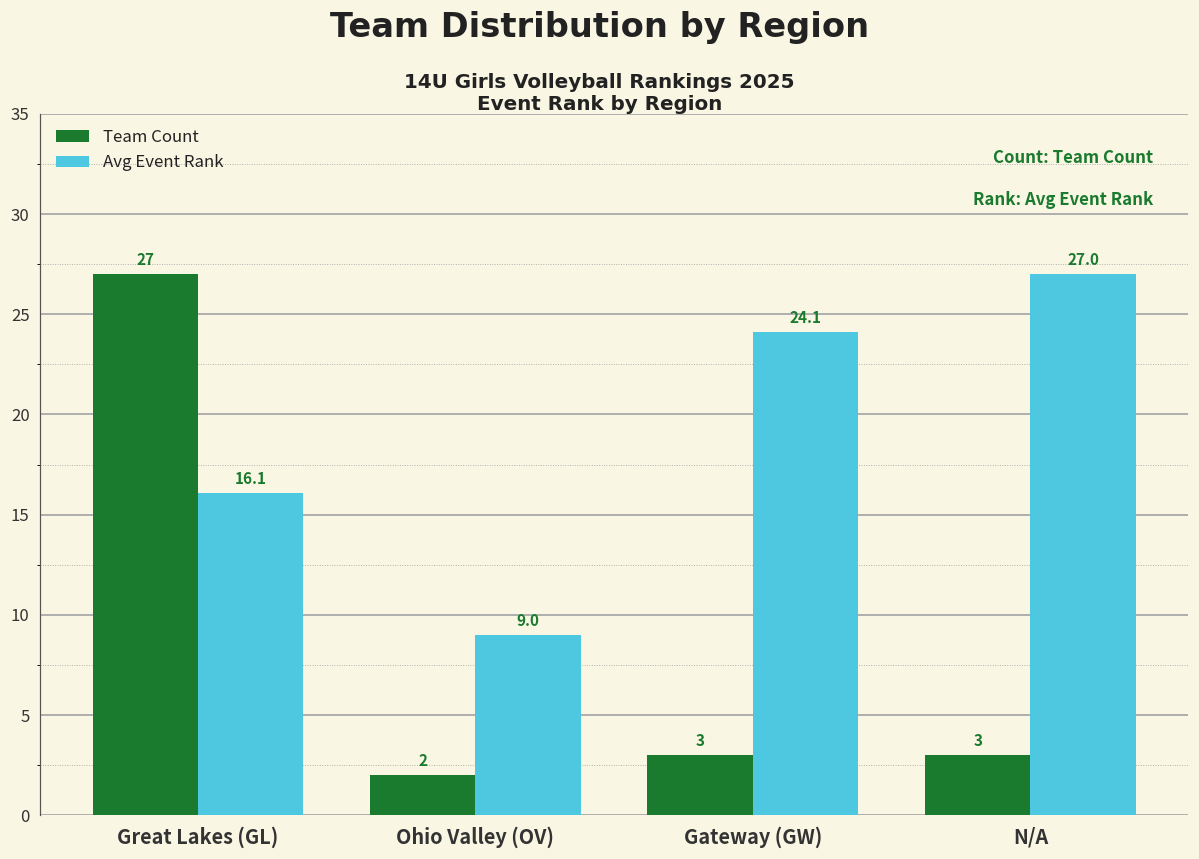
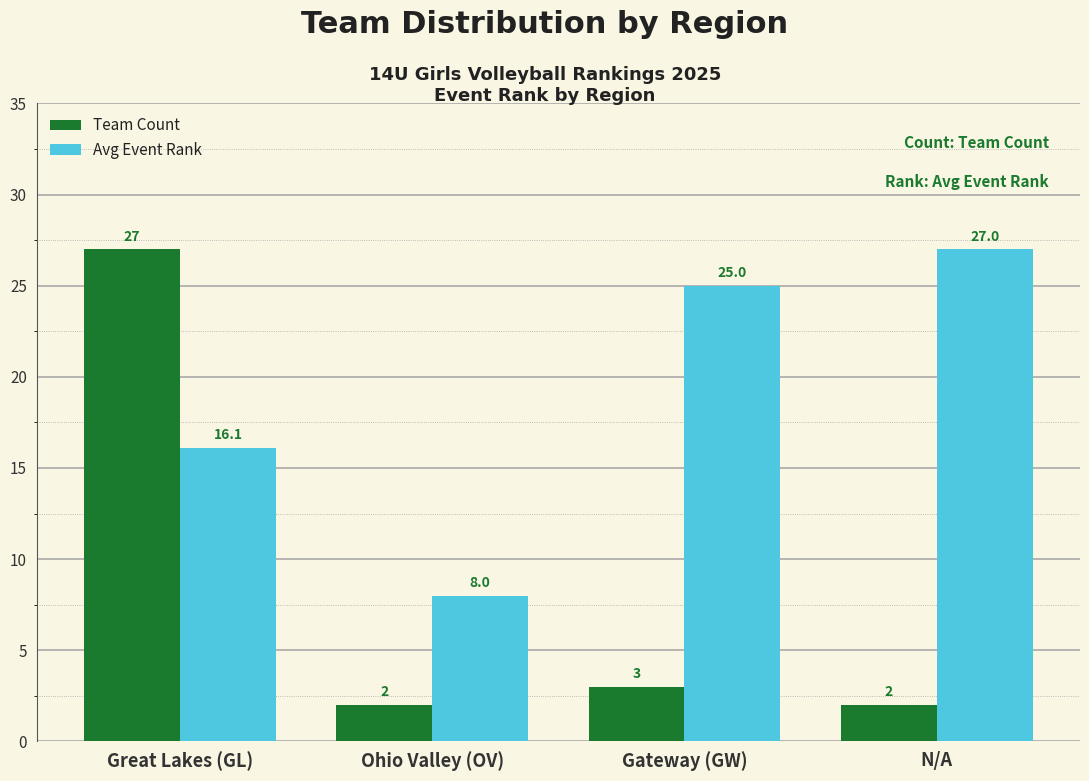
  {
    "Team Count": {
      "Great Lakes (GL)": 27,
      "Ohio Valley (OV)": 2,
      "Gateway (GW)": 3,
-     "N/A": 3
+     "N/A": 2
    },
    "Avg Event Rank": {
      "Great Lakes (GL)": 16.1,
-     "Ohio Valley (OV)": 9.0,
-     "Gateway (GW)": 24.1,
+     "Ohio Valley (OV)": 8.0,
+     "Gateway (GW)": 25.0,
      "N/A": 27.0
    }
  }
